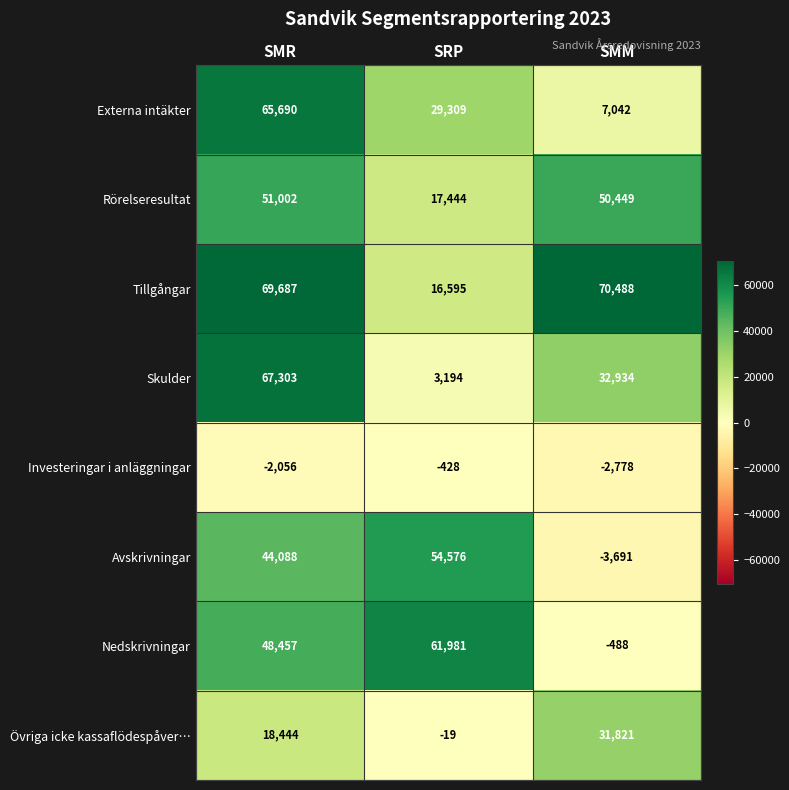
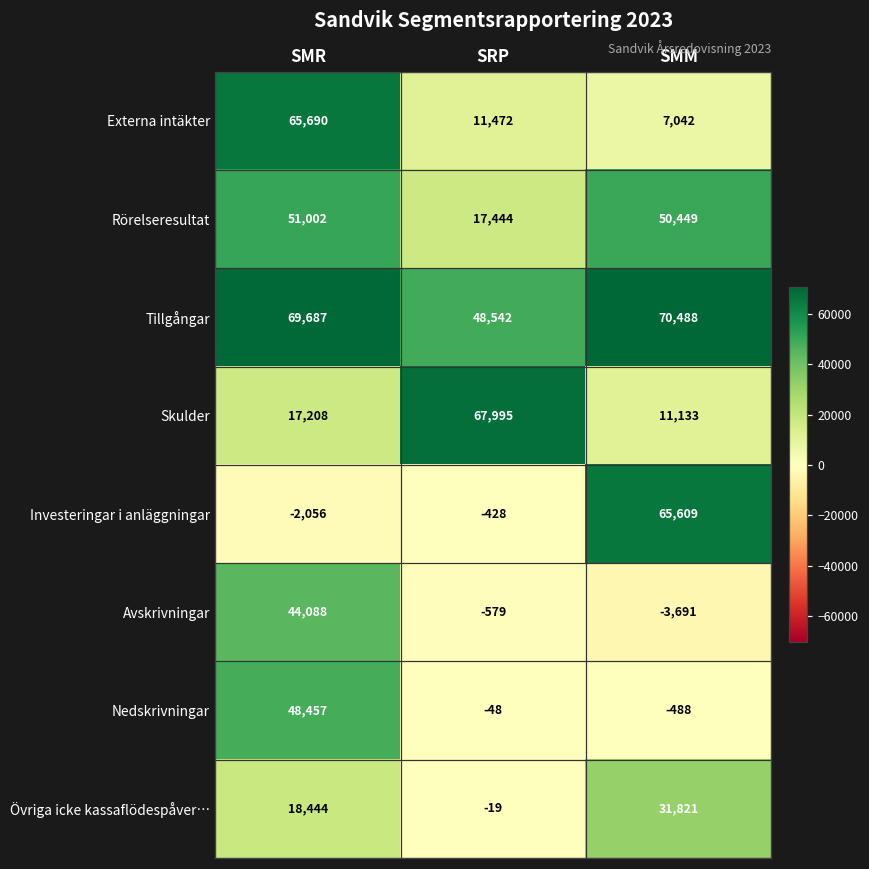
  {
    "Externa intäkter": {
      "SMR": "65,690",
-     "SRP": "29,309",
+     "SRP": "11,472",
      "SMM": "7,042"
    },
    "Rörelseresultat": {
      "SMR": "51,002",
      "SRP": "17,444",
      "SMM": "50,449"
    },
    "Tillgångar": {
      "SMR": "69,687",
-     "SRP": "16,595",
+     "SRP": "48,542",
      "SMM": "70,488"
    },
    "Skulder": {
-     "SMR": "67,303",
-     "SRP": "3,194",
-     "SMM": "32,934"
+     "SMR": "17,208",
+     "SRP": "67,995",
+     "SMM": "11,133"
    },
    "Investeringar i anläggningar": {
      "SMR": "-2,056",
      "SRP": "-428",
-     "SMM": "-2,778"
+     "SMM": "65,609"
    },
    "Avskrivningar": {
      "SMR": "44,088",
-     "SRP": "54,576",
+     "SRP": "-579",
      "SMM": "-3,691"
    },
    "Nedskrivningar": {
      "SMR": "48,457",
-     "SRP": "61,981",
+     "SRP": "-48",
      "SMM": "-488"
    },
    "Övriga icke kassaflödespåver…": {
      "SMR": "18,444",
      "SRP": "-19",
      "SMM": "31,821"
    }
  }
